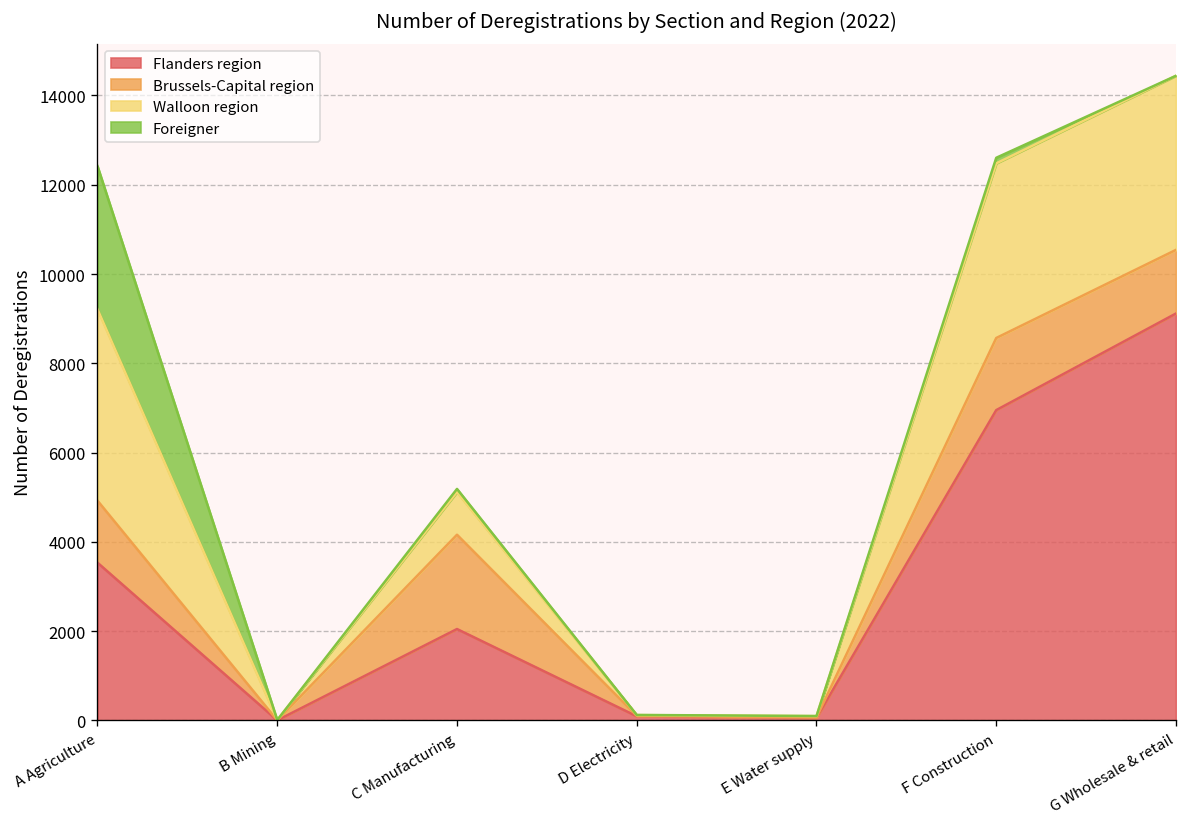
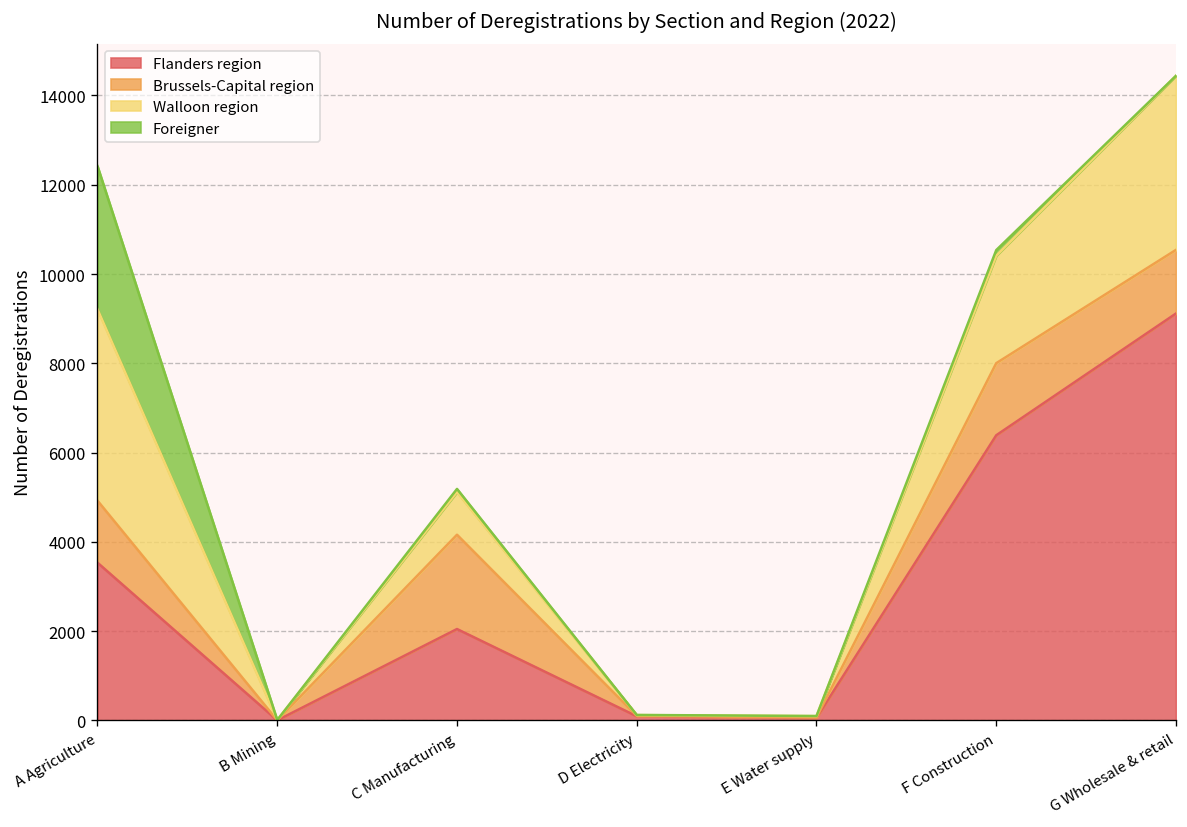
  {
    "Flanders region": {
      "A Agriculture": 3500,
      "C Manufacturing": 2000,
-     "F Construction": 7000,
+     "F Construction": 6400,
      "G Wholesale & retail": 9100
    },
    "Brussels-Capital region": {
      "A Agriculture": 1400,
      "C Manufacturing": 2100,
      "F Construction": 1600,
      "G Wholesale & retail": 1400
    },
    "Walloon region": {
      "A Agriculture": 4300,
-     "F Construction": 3900
+     "F Construction": 2400
    },
    "Foreigner": {
      "A Agriculture": 3200,
      "F Construction": 100
    }
  }
